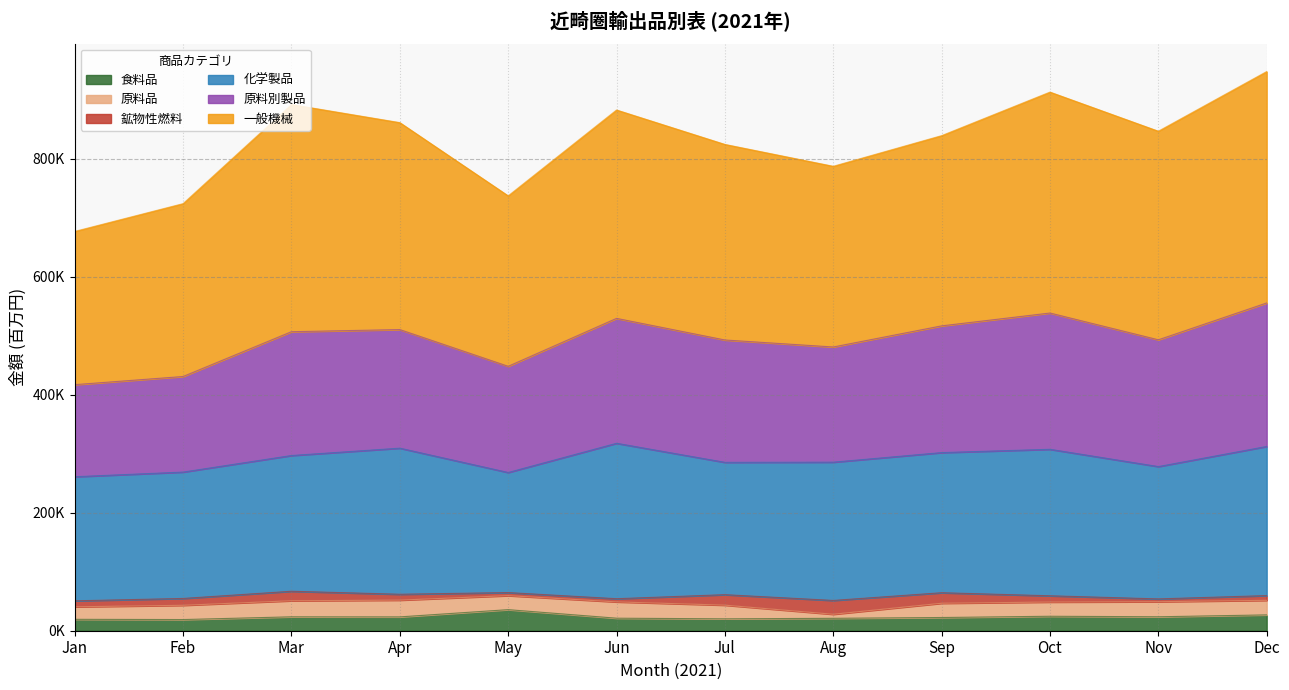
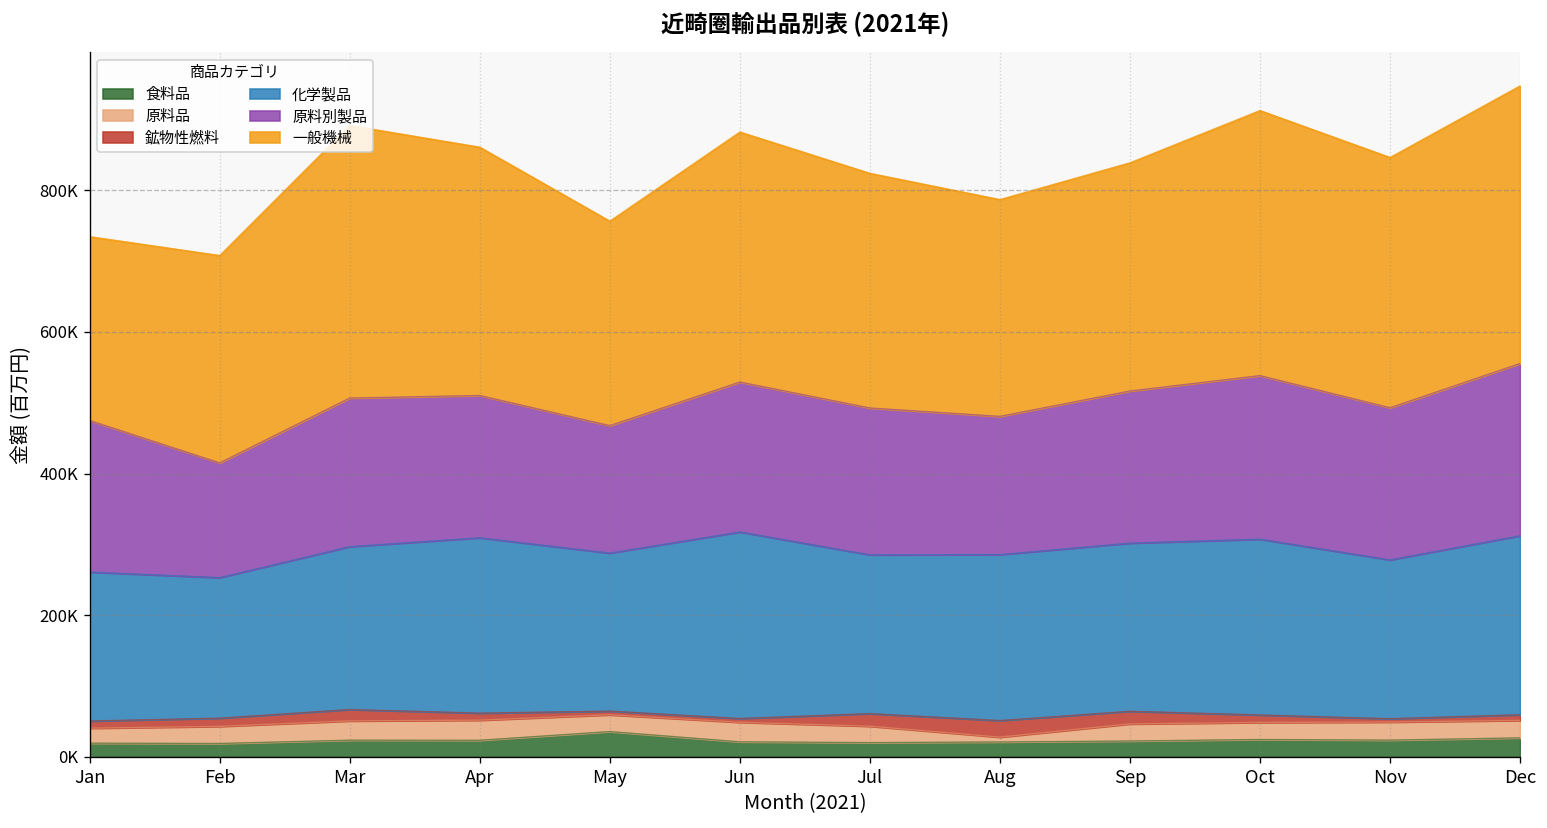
  {
    "食料品": {
      "Jan": 20000,
      "Feb": 20000,
      "Mar": 20000,
      "Apr": 20000,
      "May": 40000,
      "Jun": 20000,
      "Jul": 20000,
      "Aug": 20000,
      "Sep": 20000,
      "Oct": 20000,
      "Nov": 20000,
      "Dec": 30000
    },
    "原料品": {
      "Jan": 20000,
      "Feb": 20000,
      "Mar": 30000,
      "Apr": 30000,
      "May": 20000,
      "Jun": 30000,
      "Jul": 20000,
      "Aug": 10000,
      "Sep": 20000,
      "Oct": 20000,
      "Nov": 30000,
      "Dec": 20000
    },
    "鉱物性燃料": {
      "Jan": 10000,
      "Feb": 10000,
      "Mar": 20000,
      "Apr": 10000,
      "May": 10000,
      "Jun": 10000,
      "Jul": 20000,
      "Aug": 20000,
      "Sep": 20000,
      "Oct": 10000,
      "Nov": 0,
      "Dec": 10000
    },
    "化学製品": {
      "Jan": 210000,
-     "Feb": 210000,
+     "Feb": 200000,
      "Mar": 230000,
      "Apr": 250000,
-     "May": 200000,
+     "May": 220000,
      "Jun": 260000,
      "Jul": 220000,
      "Aug": 230000,
      "Sep": 240000,
      "Oct": 250000,
      "Nov": 220000,
      "Dec": 250000
    },
    "原料別製品": {
-     "Jan": 160000,
+     "Jan": 210000,
      "Feb": 160000,
      "Mar": 210000,
      "Apr": 200000,
      "May": 180000,
      "Jun": 210000,
      "Jul": 210000,
      "Aug": 200000,
      "Sep": 210000,
      "Oct": 230000,
      "Nov": 210000,
      "Dec": 240000
    },
    "一般機械": {
      "Jan": 260000,
      "Feb": 290000,
      "Apr": 350000,
      "May": 290000,
      "Jun": 350000,
      "Jul": 330000,
      "Aug": 310000,
      "Sep": 320000,
      "Oct": 370000,
      "Nov": 350000,
      "Dec": 390000
    }
  }
